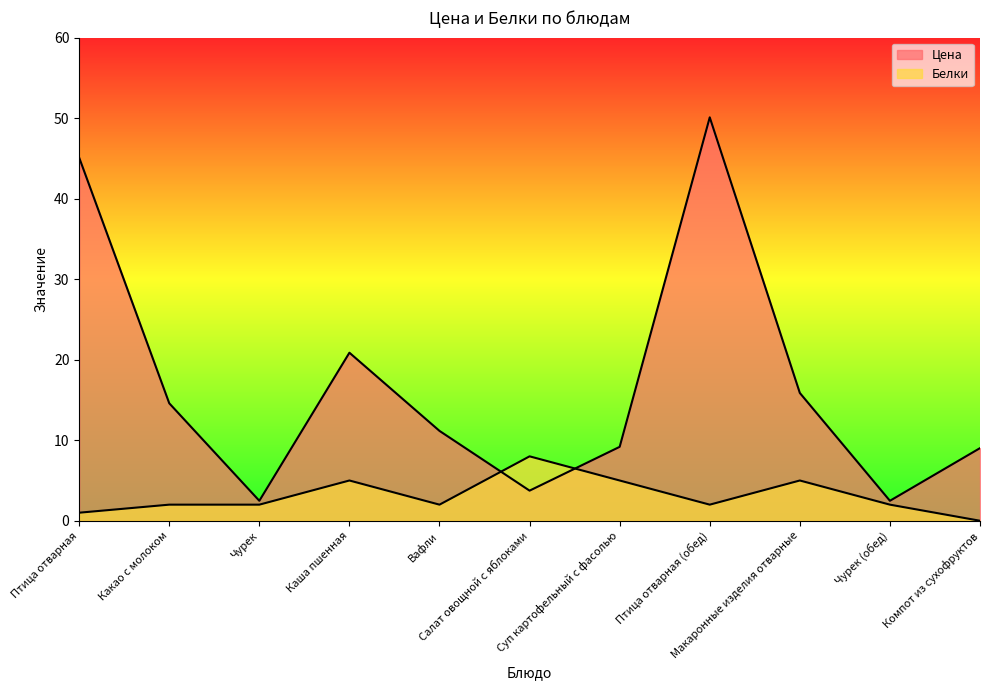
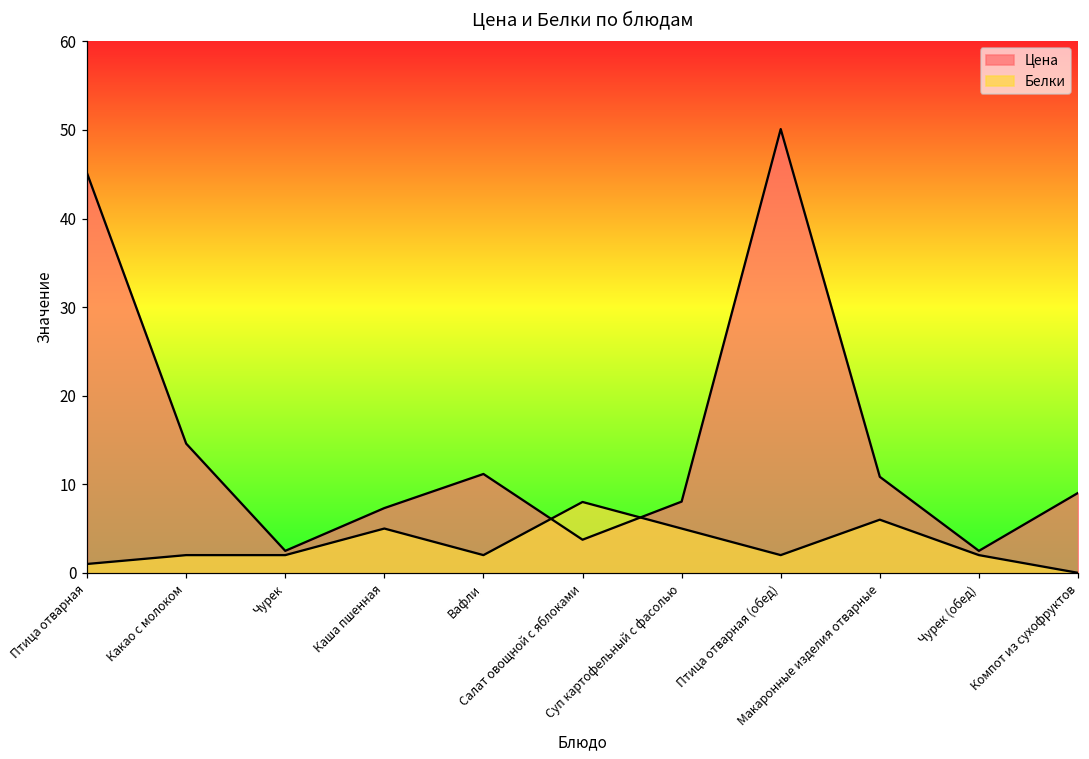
  {
    "Цена": {
      "Птица отварная": 45,
      "Какао с молоком": 15,
      "Чурек": 2,
-     "Каша пшенная": 21,
+     "Каша пшенная": 7,
      "Вафли": 11,
      "Салат овощной с яблоками": 4,
-     "Суп картофельный с фасолью": 9,
+     "Суп картофельный с фасолью": 8,
      "Птица отварная (обед)": 50,
-     "Макаронные изделия отварные": 16,
+     "Макаронные изделия отварные": 11,
      "Чурек (обед)": 2,
      "Компот из сухофруктов": 9
    },
    "Белки": {
      "Птица отварная": 1,
      "Какао с молоком": 2,
      "Чурек": 2,
      "Каша пшенная": 5,
      "Вафли": 2,
      "Салат овощной с яблоками": 8,
      "Суп картофельный с фасолью": 5,
      "Птица отварная (обед)": 2,
-     "Макаронные изделия отварные": 5,
+     "Макаронные изделия отварные": 6,
      "Чурек (обед)": 2,
      "Компот из сухофруктов": 0
    }
  }
